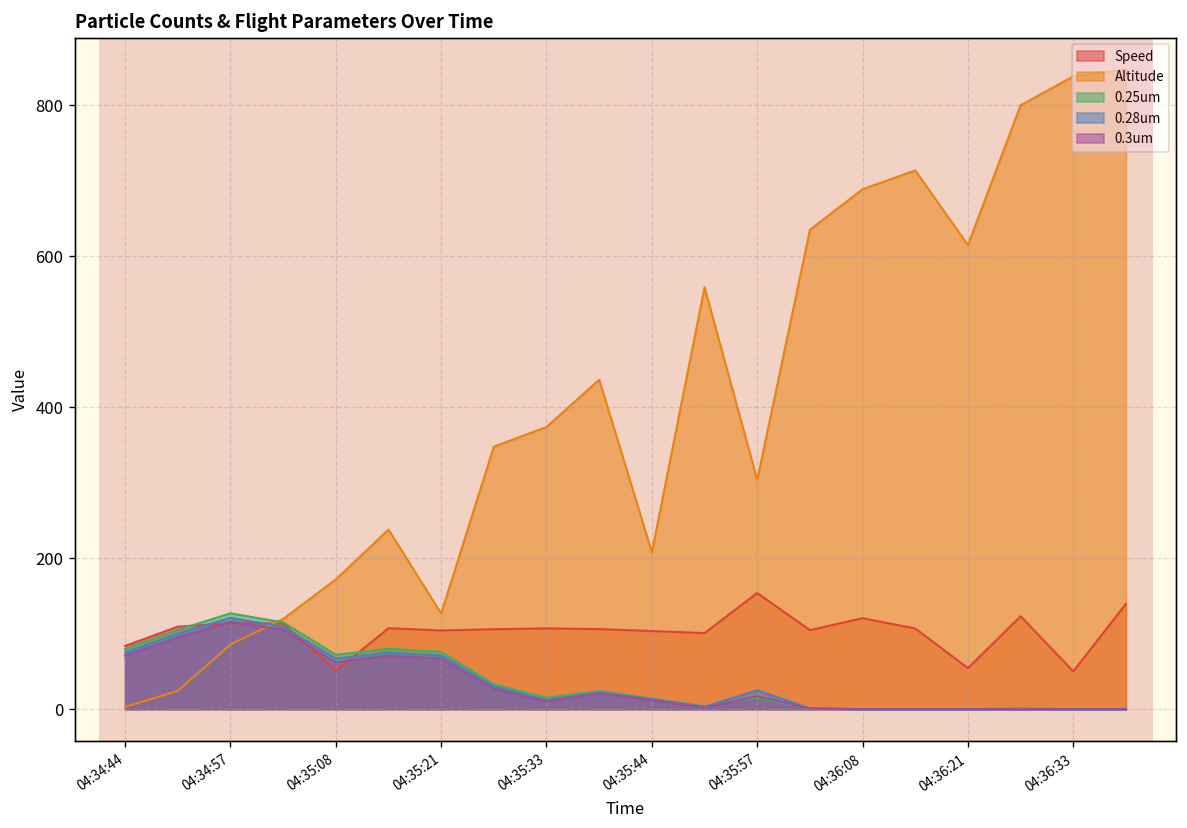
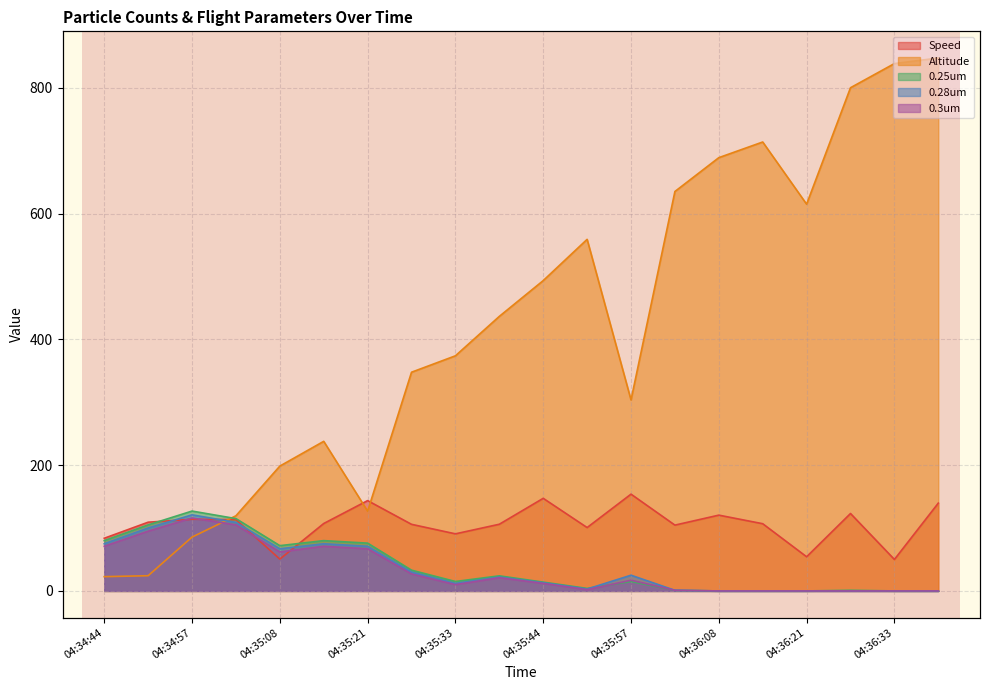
  {
    "Speed": {
      "04:35:08": 50,
-     "04:35:21": 100,
-     "04:35:33": 110,
-     "04:35:44": 100,
+     "04:35:21": 140,
+     "04:35:33": 90,
+     "04:35:44": 150,
      "04:35:57": 150,
      "04:36:08": 120,
      "04:36:21": 50,
      "04:36:33": 50
    },
    "Altitude": {
-     "04:34:44": 0,
+     "04:34:44": 20,
      "04:34:57": 90,
-     "04:35:08": 170,
+     "04:35:08": 200,
      "04:35:21": 130,
      "04:35:33": 370,
-     "04:35:44": 210,
+     "04:35:44": 490,
      "04:35:57": 300,
      "04:36:08": 690,
      "04:36:21": 620
    },
    "0.25um": {
      "04:34:57": 130,
      "04:35:08": 70,
      "04:35:21": 80
    },
    "0.28um": {
      "04:34:57": 120,
      "04:35:08": 70,
      "04:35:57": 30
    },
    "0.3um": {
      "04:35:08": 60
    }
  }
